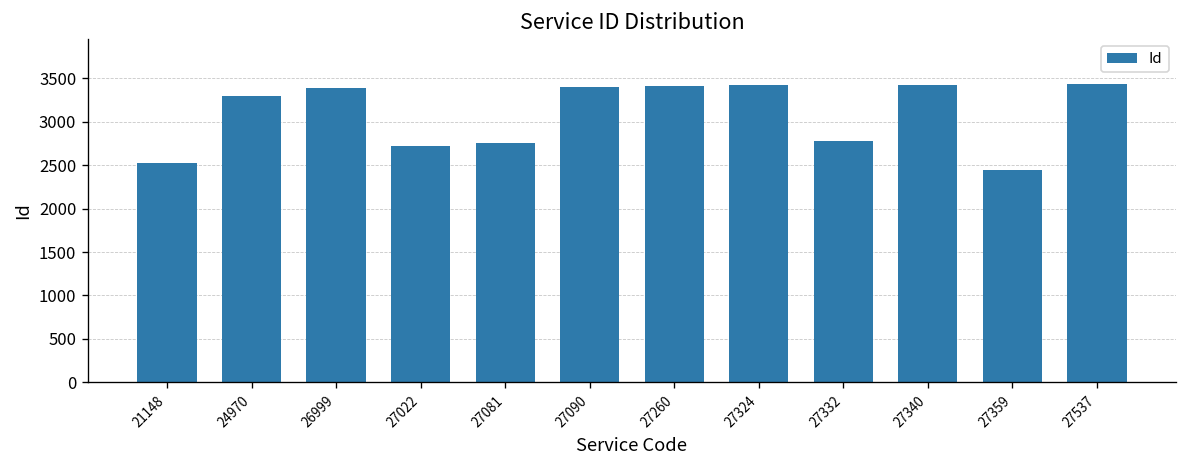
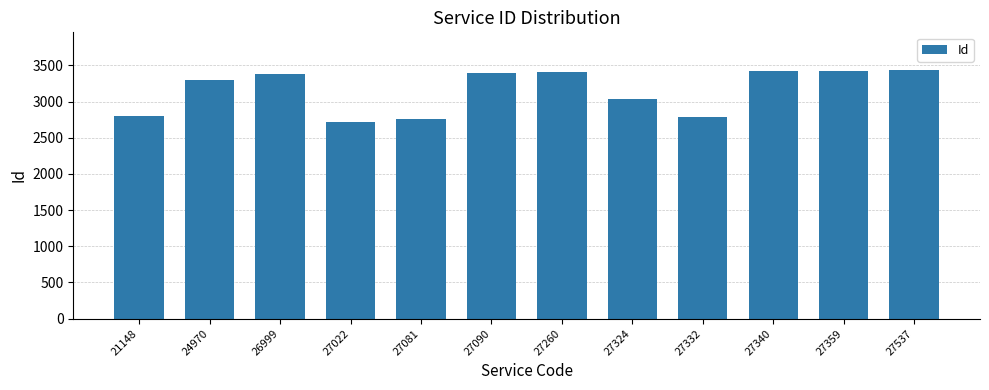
  {
-   "21148": 2500,
+   "21148": 2800,
    "24970": 3300,
    "26999": 3400,
    "27022": 2700,
    "27081": 2800,
    "27090": 3400,
    "27260": 3400,
-   "27324": 3400,
+   "27324": 3000,
    "27332": 2800,
    "27340": 3400,
-   "27359": 2500,
+   "27359": 3400,
    "27537": 3400
  }
